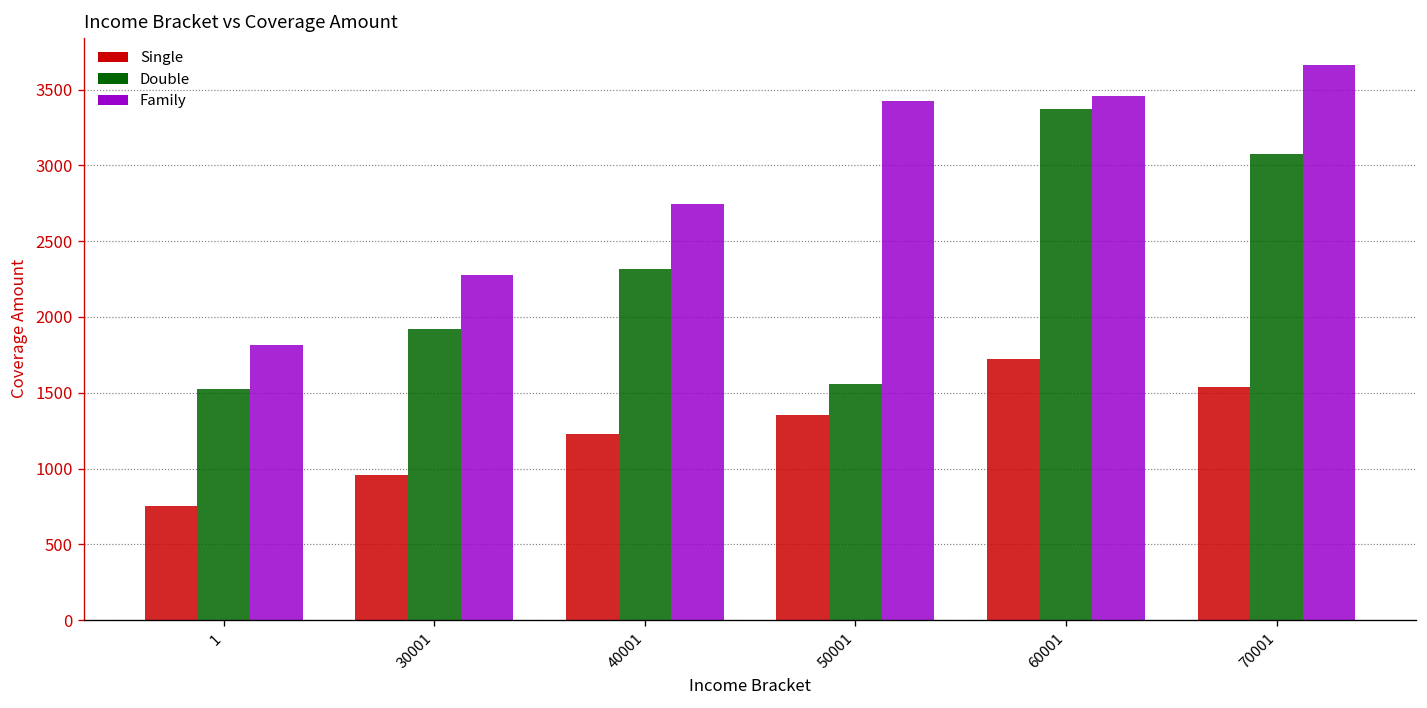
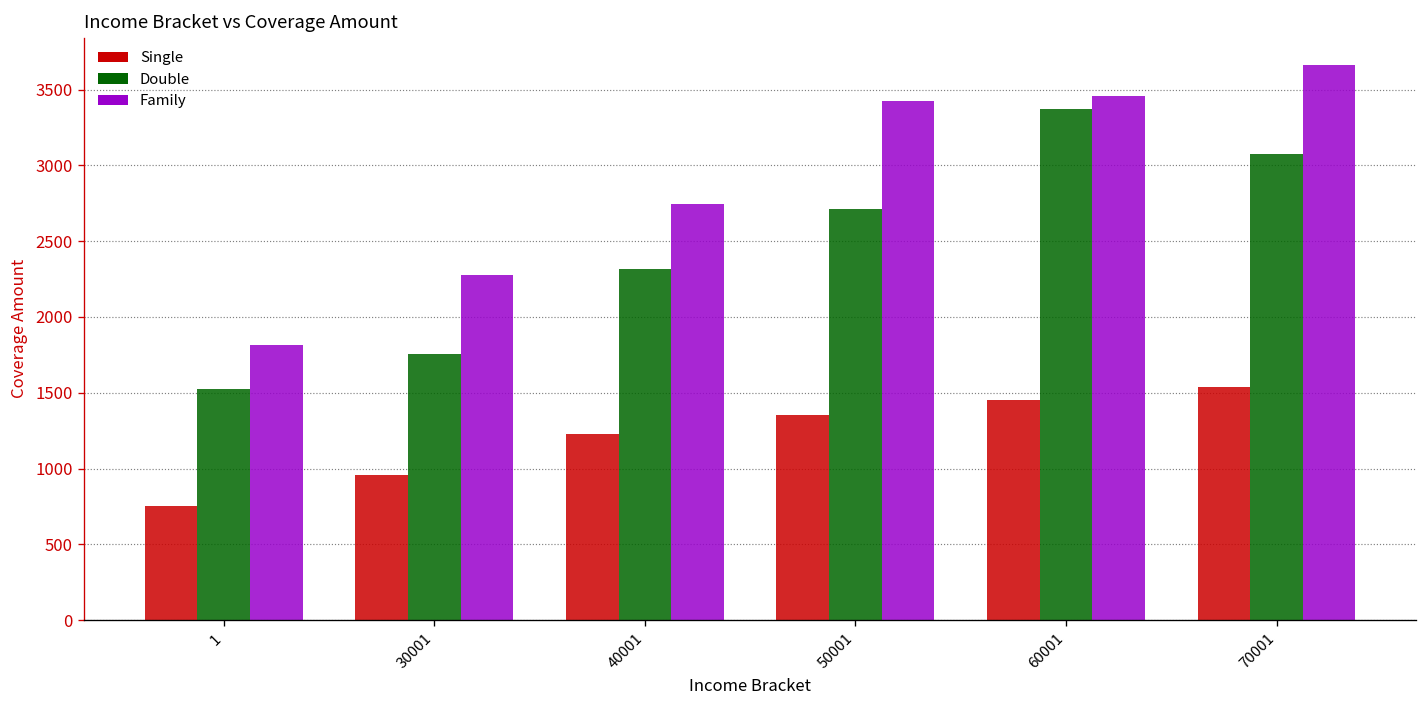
  {
    "Single": {
      "1": 760,
      "30001": 960,
      "40001": 1230,
      "50001": 1360,
-     "60001": 1720,
+     "60001": 1450,
      "70001": 1540
    },
    "Double": {
      "1": 1520,
-     "30001": 1920,
+     "30001": 1750,
      "40001": 2320,
-     "50001": 1560,
+     "50001": 2710,
      "60001": 3370,
      "70001": 3070
    },
    "Family": {
      "1": 1810,
      "30001": 2280,
      "40001": 2750,
      "50001": 3430,
      "60001": 3460,
      "70001": 3660
    }
  }
